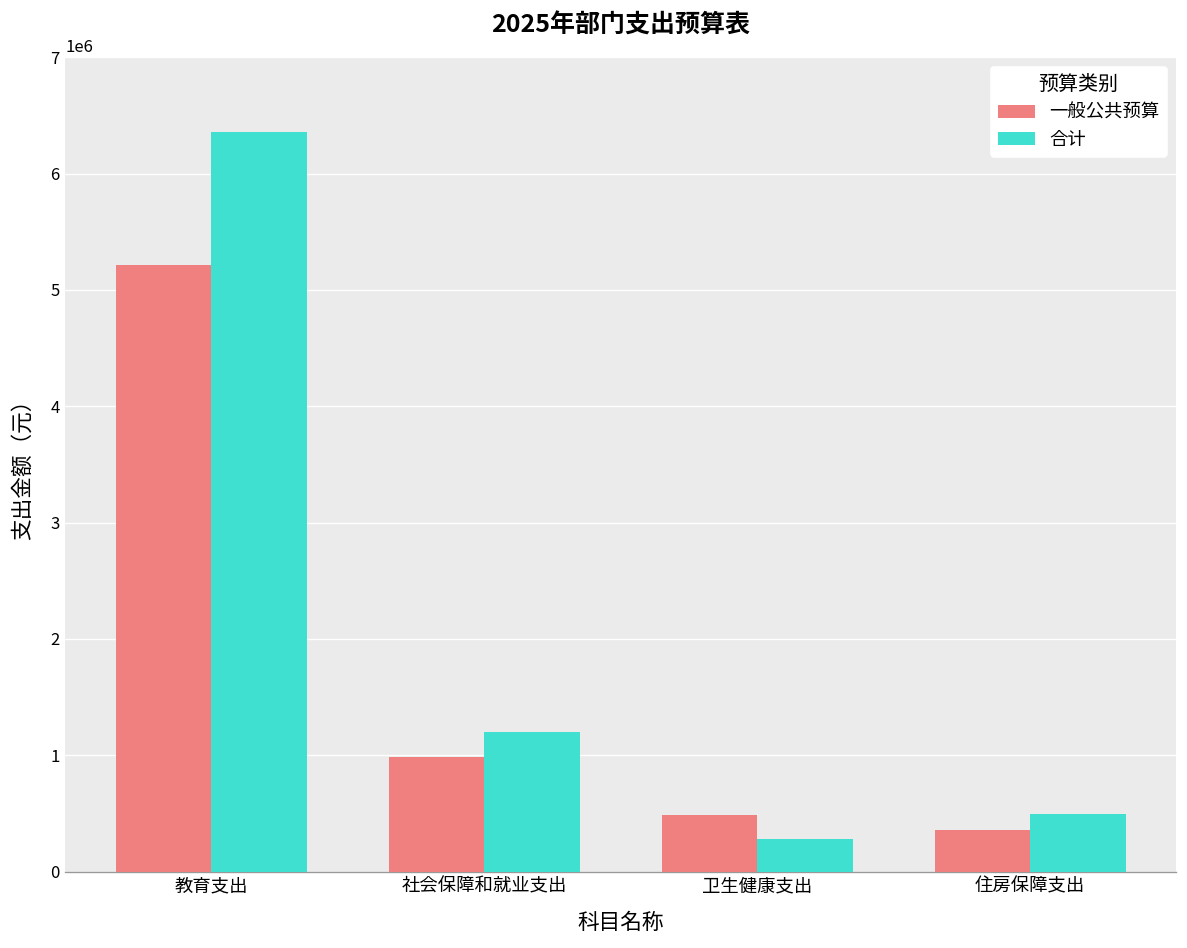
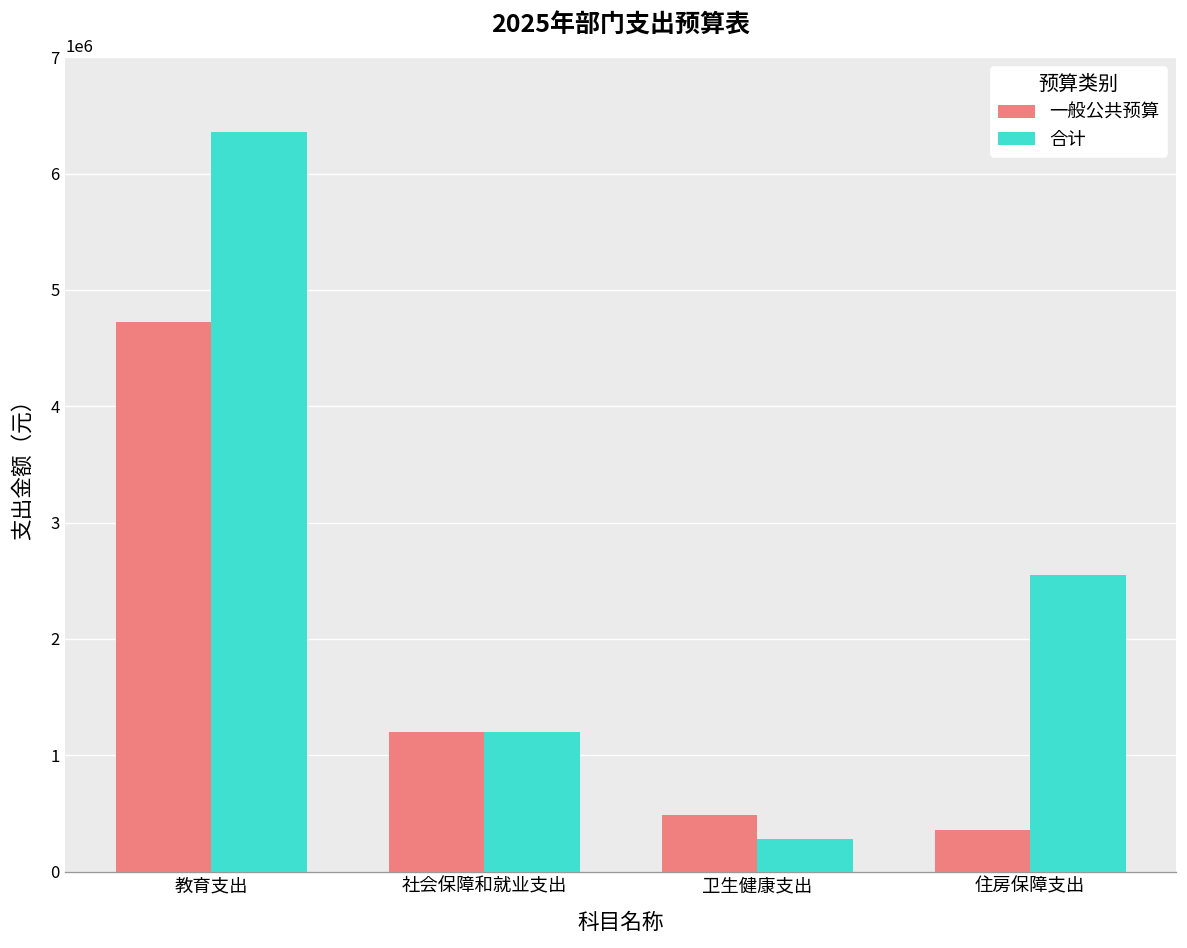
  {
    "一般公共预算": {
-     "教育支出": 5200000,
-     "社会保障和就业支出": 1000000,
+     "教育支出": 4700000,
+     "社会保障和就业支出": 1200000,
      "卫生健康支出": 500000,
      "住房保障支出": 400000
    },
    "合计": {
      "教育支出": 6400000,
      "社会保障和就业支出": 1200000,
      "卫生健康支出": 300000,
-     "住房保障支出": 500000
+     "住房保障支出": 2500000
    }
  }
